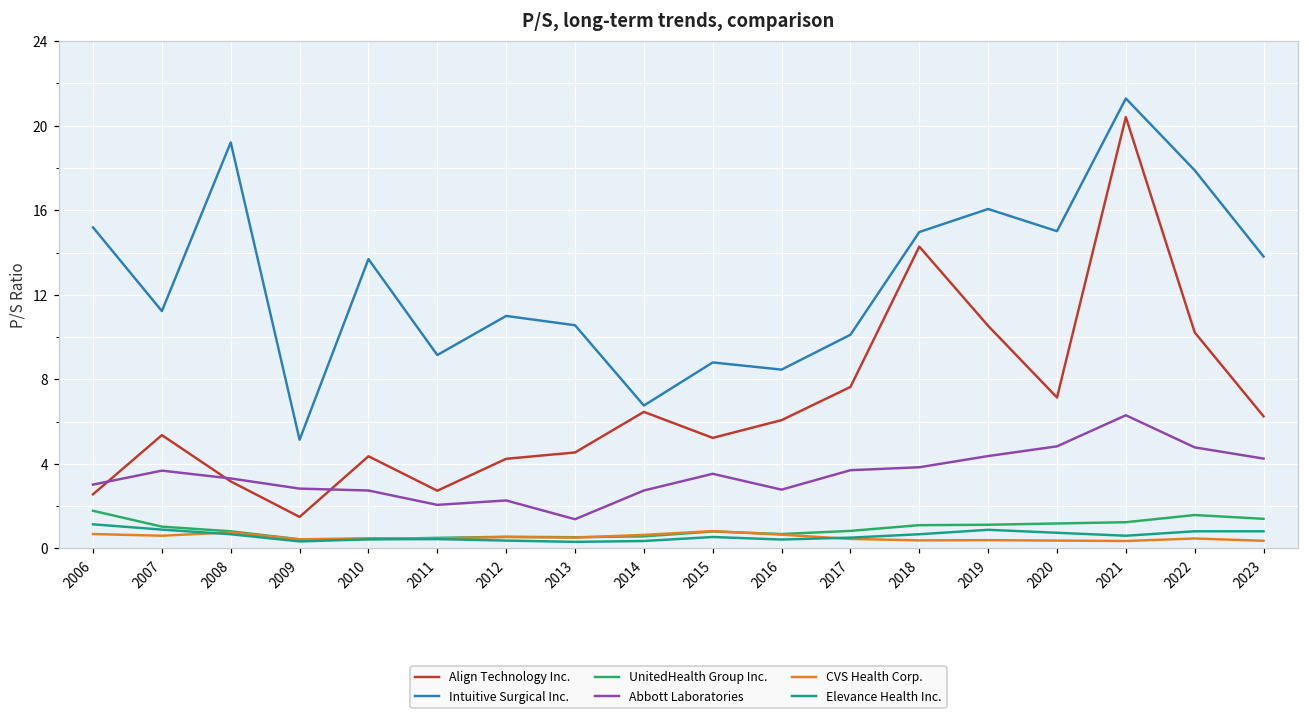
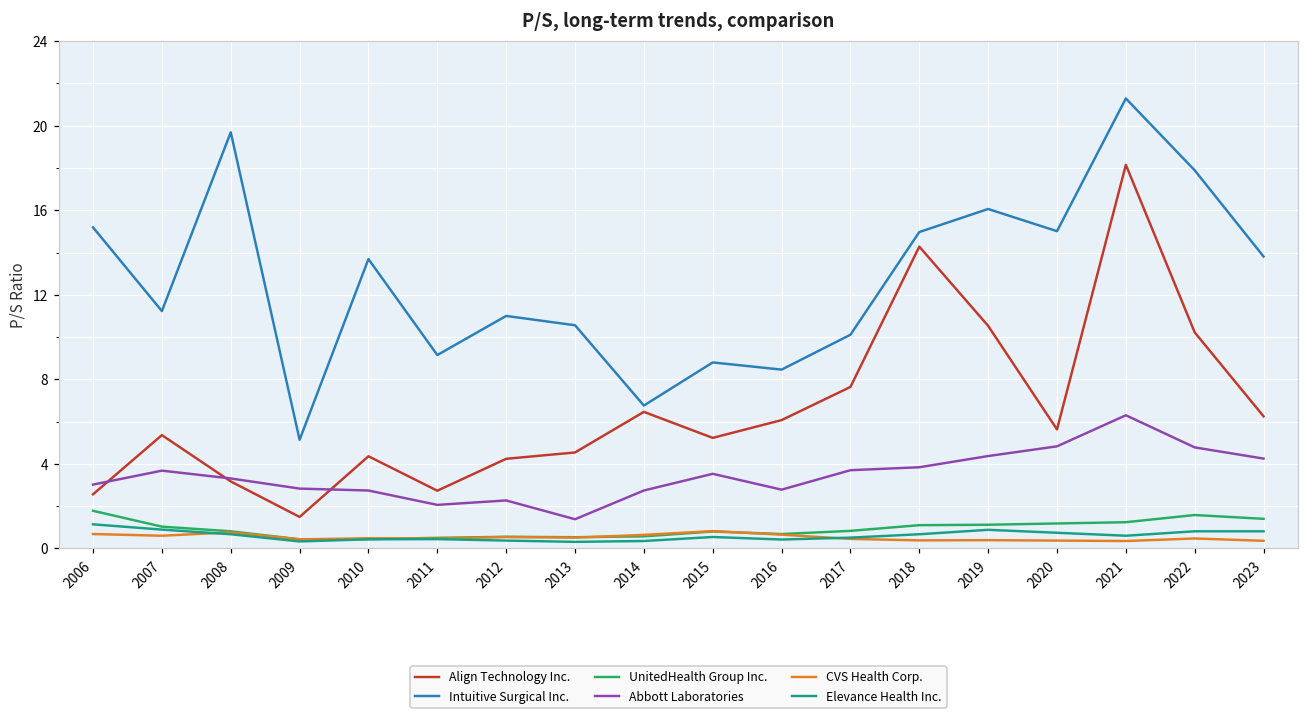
  {
    "Align Technology Inc.": {
      "2006": 2.6,
      "2007": 5.4,
      "2008": 3.2,
      "2009": 1.5,
      "2010": 4.4,
      "2011": 2.7,
      "2012": 4.2,
      "2013": 4.5,
      "2014": 6.5,
      "2015": 5.2,
      "2016": 6.1,
      "2017": 7.6,
      "2018": 14.3,
      "2019": 10.5,
-     "2020": 7.1,
-     "2021": 20.4,
+     "2020": 5.6,
+     "2021": 18.2,
      "2022": 10.2,
      "2023": 6.3
    },
    "Intuitive Surgical Inc.": {
      "2006": 15.2,
      "2007": 11.2,
-     "2008": 19.2,
+     "2008": 19.7,
      "2009": 5.1,
      "2010": 13.7,
      "2011": 9.2,
      "2012": 11.0,
      "2013": 10.6,
      "2014": 6.8,
      "2015": 8.8,
      "2016": 8.5,
      "2017": 10.1,
      "2018": 15.0,
      "2019": 16.1,
      "2020": 15.0,
      "2021": 21.3,
      "2022": 17.9,
      "2023": 13.8
    },
    "Abbott Laboratories": {
      "2006": 3.0,
      "2007": 3.7,
      "2008": 3.3,
      "2009": 2.8,
      "2010": 2.7,
      "2011": 2.1,
      "2012": 2.3,
      "2013": 1.4,
      "2014": 2.7,
      "2015": 3.5,
      "2016": 2.8,
      "2017": 3.7,
      "2018": 3.8,
      "2019": 4.4,
      "2020": 4.8,
      "2021": 6.3,
      "2022": 4.8,
      "2023": 4.3
    },
    "CVS Health Corp.": {
      "2006": 0.7,
      "2007": 0.6,
      "2018": 0.4,
      "2019": 0.4,
      "2020": 0.4,
      "2021": 0.4,
      "2022": 0.5,
      "2023": 0.4
    }
  }
